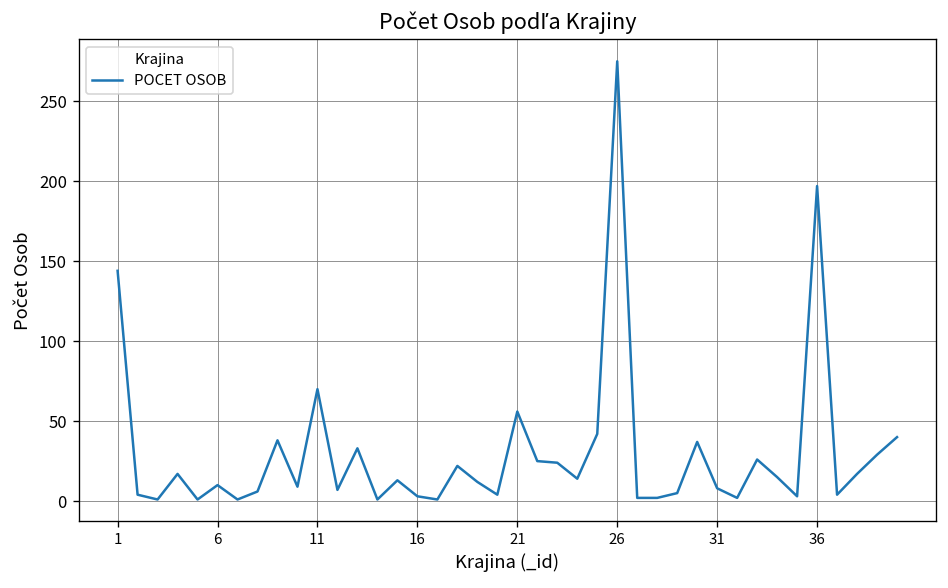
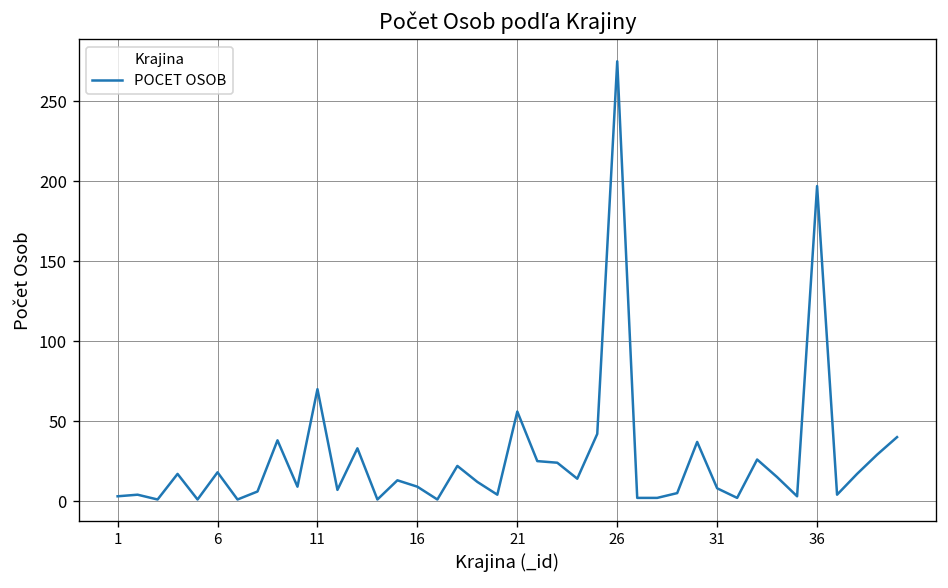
  {
-   "1": 144,
-   "6": 10,
+   "1": 3,
+   "6": 18,
    "11": 70,
-   "16": 3,
+   "16": 9,
    "21": 56,
    "26": 275,
    "31": 8,
    "36": 197
  }
